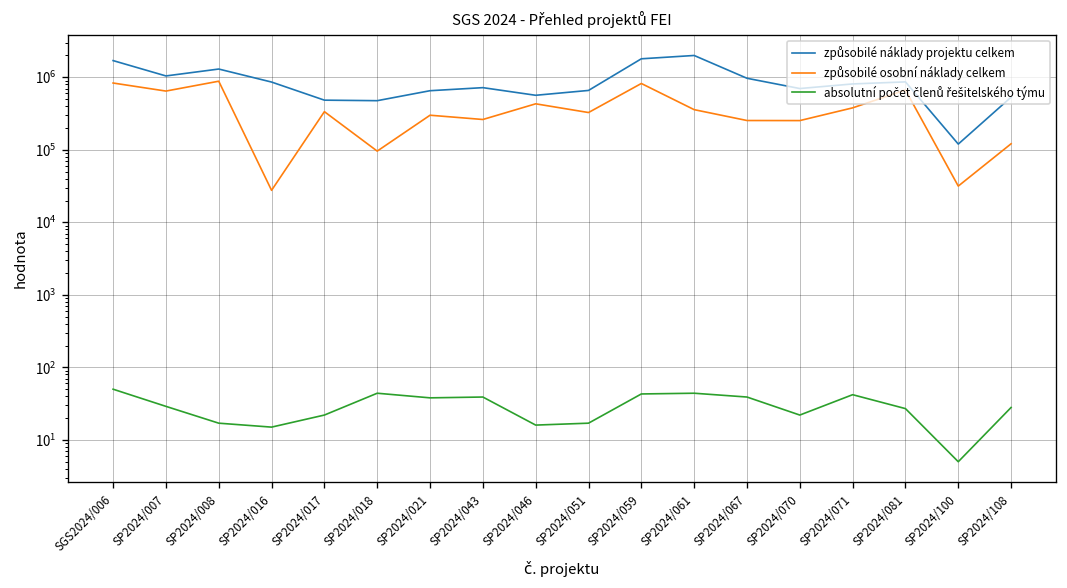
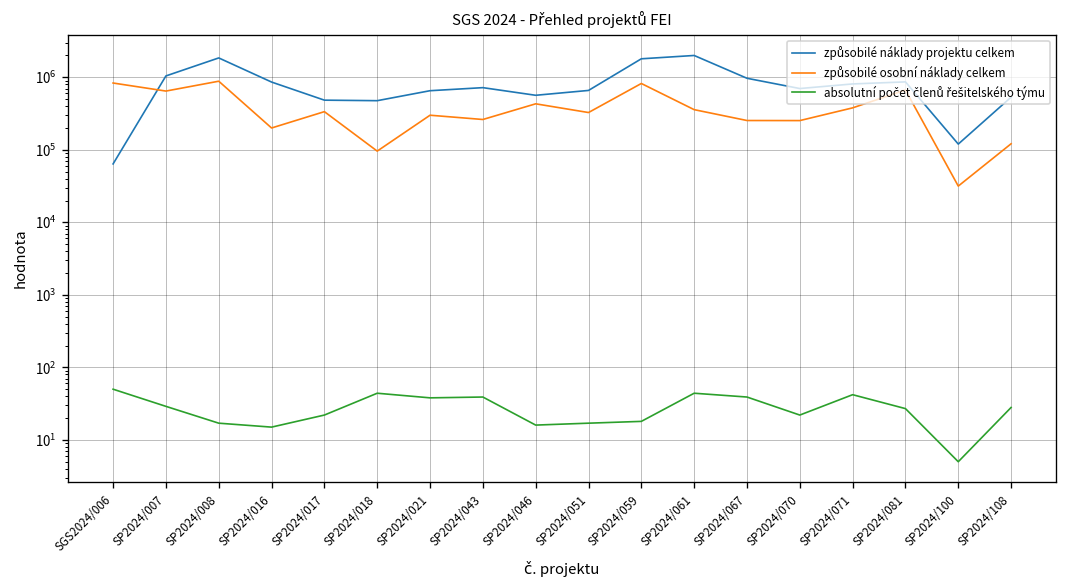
  {
    "způsobilé náklady projektu celkem": {
-     "SGS2024/006": 1700000,
+     "SGS2024/006": 60000,
      "SP2024/007": 1000000,
-     "SP2024/008": 1300000,
+     "SP2024/008": 1800000,
      "SP2024/016": 900000,
      "SP2024/017": 500000,
      "SP2024/018": 500000,
      "SP2024/021": 700000,
      "SP2024/043": 700000,
      "SP2024/046": 600000,
      "SP2024/051": 700000,
      "SP2024/059": 1800000,
      "SP2024/061": 2000000,
      "SP2024/067": 1000000,
      "SP2024/100": 120000
    },
    "způsobilé osobní náklady celkem": {
      "SGS2024/006": 800000,
      "SP2024/007": 600000,
      "SP2024/008": 900000,
-     "SP2024/016": 30000,
+     "SP2024/016": 200000,
      "SP2024/017": 300000,
      "SP2024/018": 100000,
      "SP2024/021": 300000,
      "SP2024/043": 260000,
      "SP2024/046": 400000,
      "SP2024/051": 300000,
      "SP2024/059": 800000,
      "SP2024/061": 400000,
      "SP2024/067": 250000,
      "SP2024/070": 250000,
      "SP2024/071": 400000,
      "SP2024/100": 30000,
      "SP2024/108": 120000
    },
    "absolutní počet členů řešitelského týmu": {
      "SGS2024/006": 50,
      "SP2024/007": 30,
      "SP2024/008": 17,
      "SP2024/016": 15,
      "SP2024/017": 22,
      "SP2024/018": 40,
      "SP2024/021": 40,
      "SP2024/043": 40,
      "SP2024/046": 16,
      "SP2024/051": 17,
-     "SP2024/059": 40,
+     "SP2024/059": 18,
      "SP2024/061": 40,
      "SP2024/067": 40,
      "SP2024/070": 22,
      "SP2024/071": 40,
      "SP2024/081": 30,
      "SP2024/100": 5,
      "SP2024/108": 30
    }
  }
